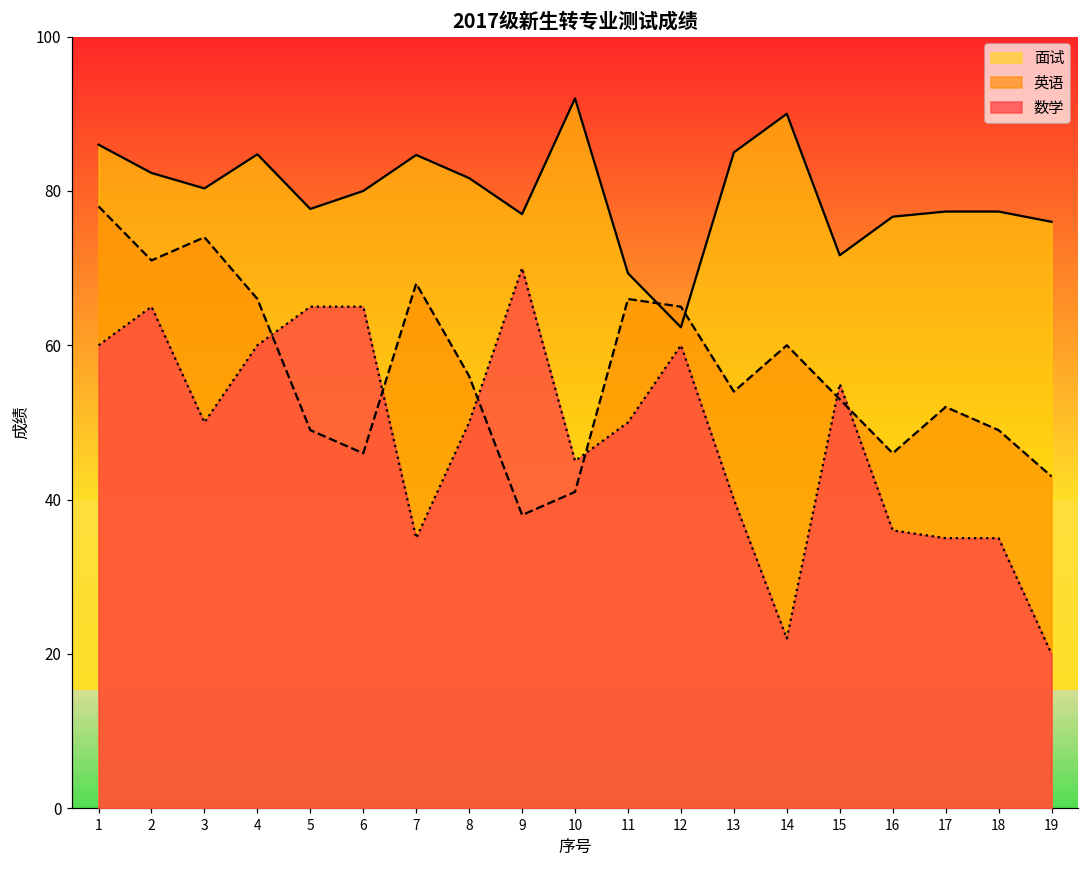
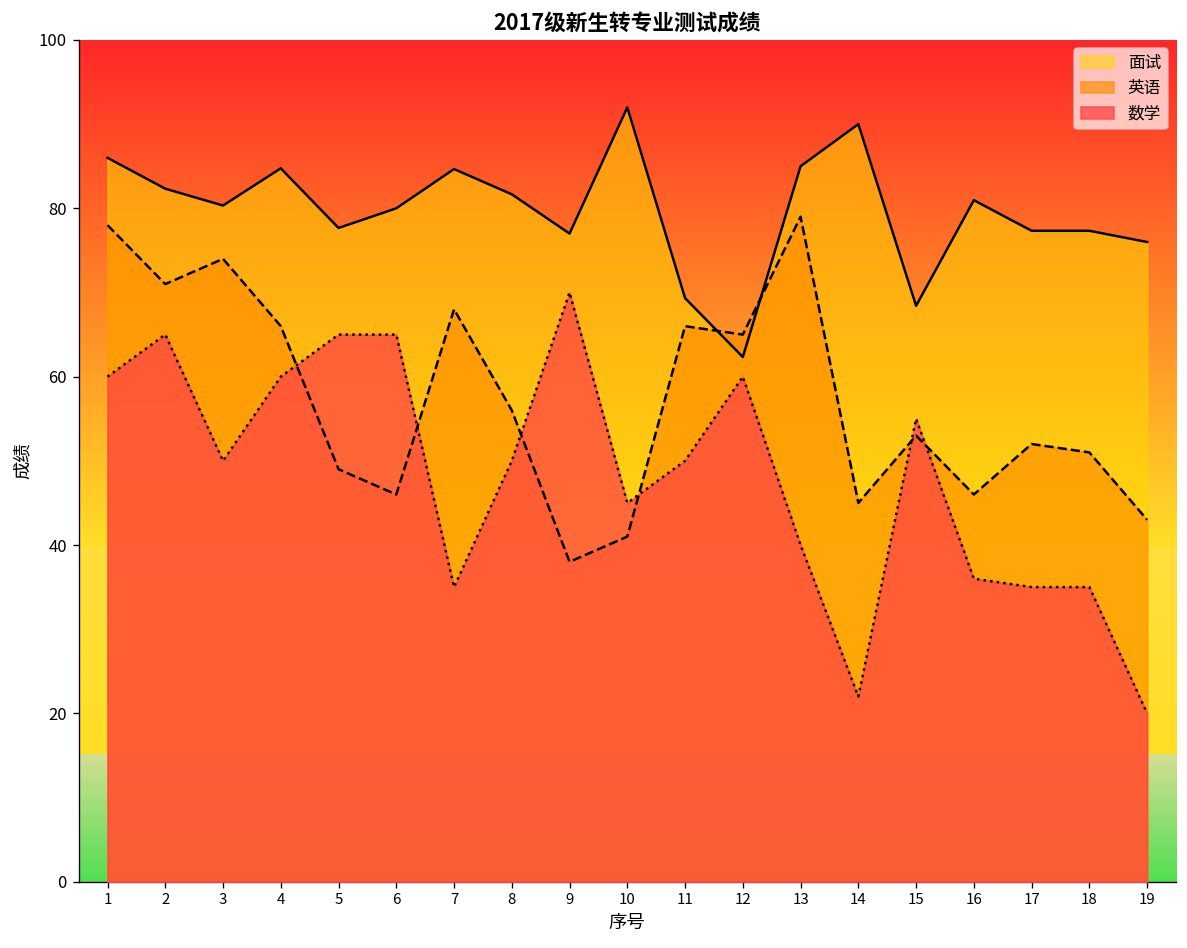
  {
    "面试": {
      "1": 86,
      "2": 82,
      "3": 80,
      "4": 85,
      "5": 78,
      "6": 80,
      "7": 85,
      "8": 82,
      "9": 77,
      "10": 92,
      "11": 69,
      "12": 62,
      "13": 85,
      "14": 90,
-     "15": 72,
-     "16": 77,
+     "15": 68,
+     "16": 81,
      "17": 77,
      "18": 77,
      "19": 76
    },
    "英语": {
      "1": 78,
      "2": 71,
      "3": 74,
      "4": 66,
      "5": 49,
      "6": 46,
      "7": 68,
      "8": 56,
      "9": 38,
      "10": 41,
      "11": 66,
      "12": 65,
-     "13": 54,
-     "14": 60,
+     "13": 79,
+     "14": 45,
      "15": 53,
      "16": 46,
      "17": 52,
-     "18": 49,
+     "18": 51,
      "19": 43
    },
    "数学": {
      "1": 60,
      "2": 65,
      "3": 50,
      "4": 60,
      "5": 65,
      "6": 65,
      "7": 35,
      "8": 50,
      "9": 70,
      "10": 45,
      "11": 50,
      "12": 60,
      "13": 40,
      "14": 22,
      "15": 55,
      "16": 36,
      "17": 35,
      "18": 35,
      "19": 20
    }
  }
